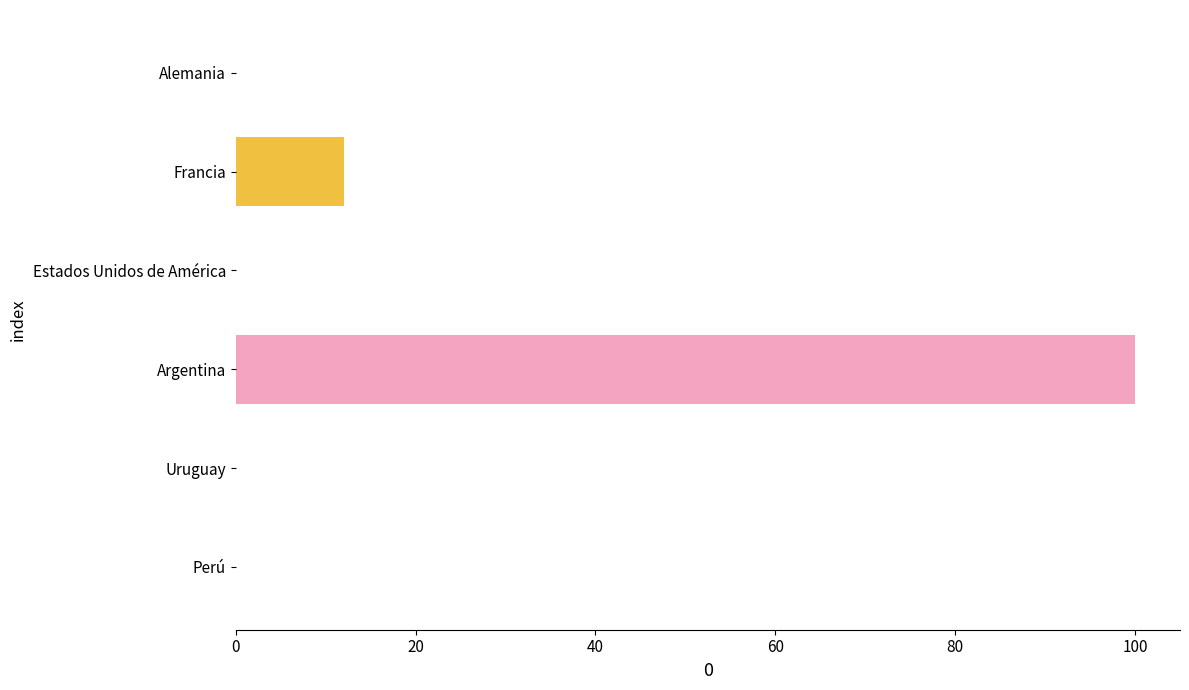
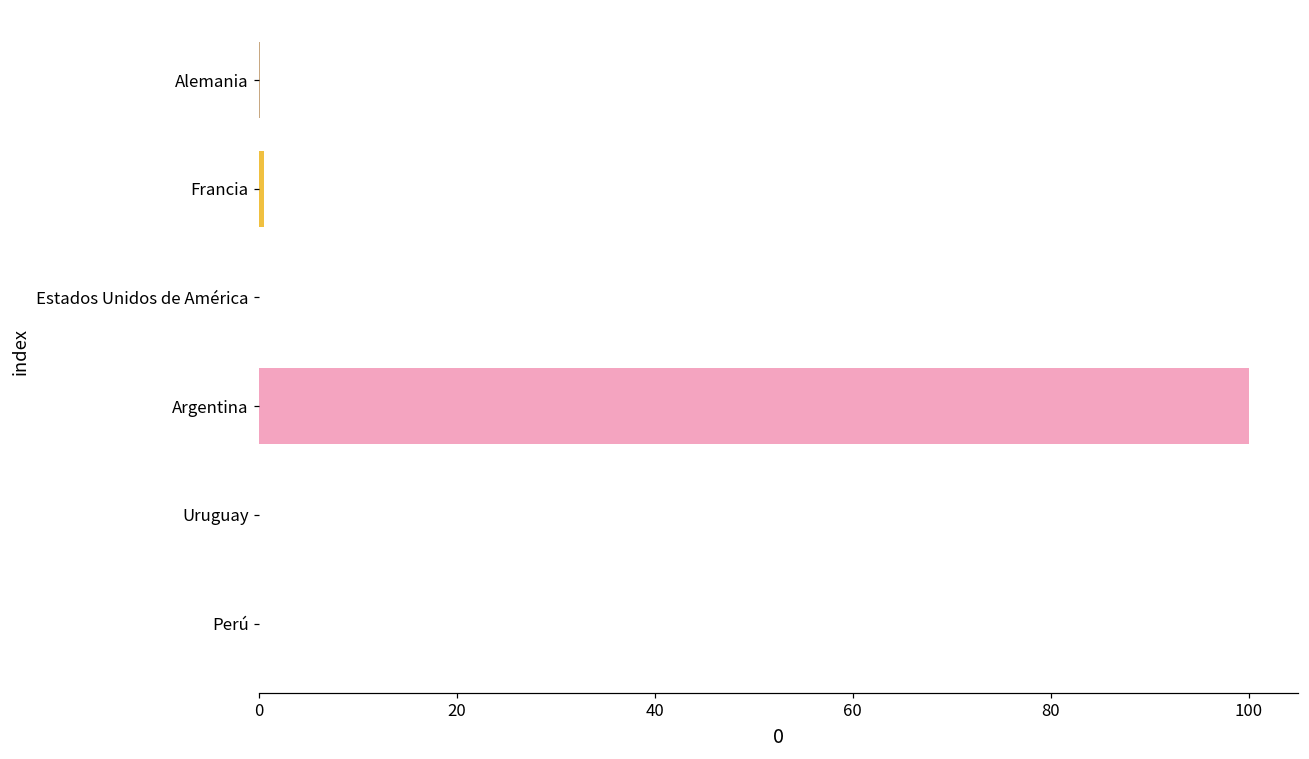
  {
-   "Francia": 12,
+   "Francia": 0,
    "Argentina": 100
  }
